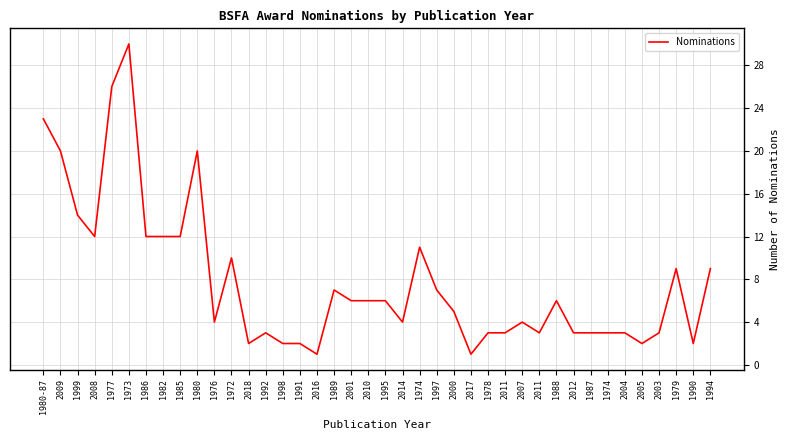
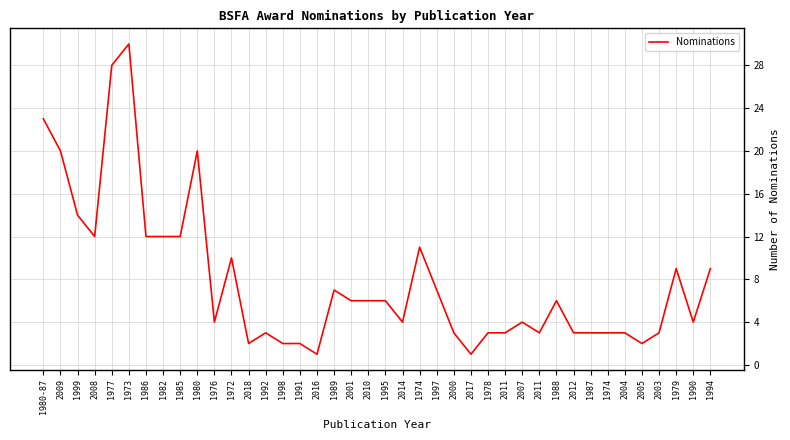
  {
    "1980-87": 23,
    "2009": 20,
    "1999": 14,
    "2008": 12,
-   "1977": 26,
+   "1977": 28,
    "1973": 30,
    "1986": 12,
    "1982": 12,
    "1985": 12,
    "1980": 20,
    "1976": 4,
    "1972": 10,
    "2018": 2,
    "1992": 3,
    "1998": 2,
    "1991": 2,
    "2016": 1,
    "1989": 7,
    "2001": 6,
    "2010": 6,
    "1995": 6,
    "2014": 4,
    "1997": 7,
-   "2000": 5,
+   "2000": 3,
    "2017": 1,
    "1978": 3,
    "2007": 4,
    "1988": 6,
    "2012": 3,
    "1987": 3,
    "2004": 3,
    "2005": 2,
    "2003": 3,
    "1979": 9,
-   "1990": 2,
+   "1990": 4,
    "1994": 9
  }
